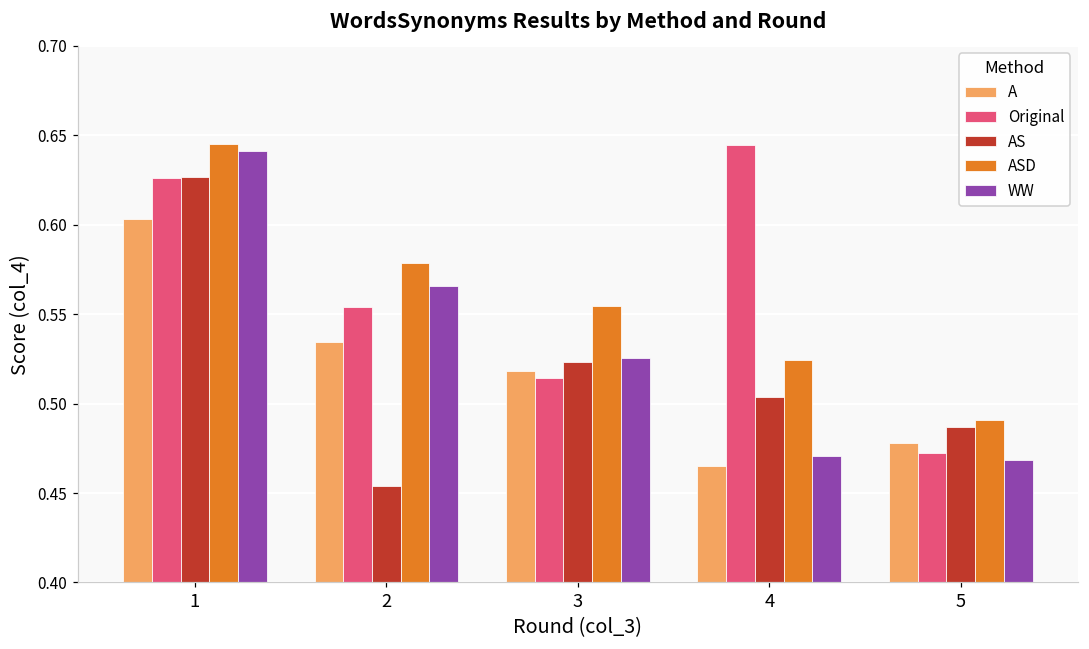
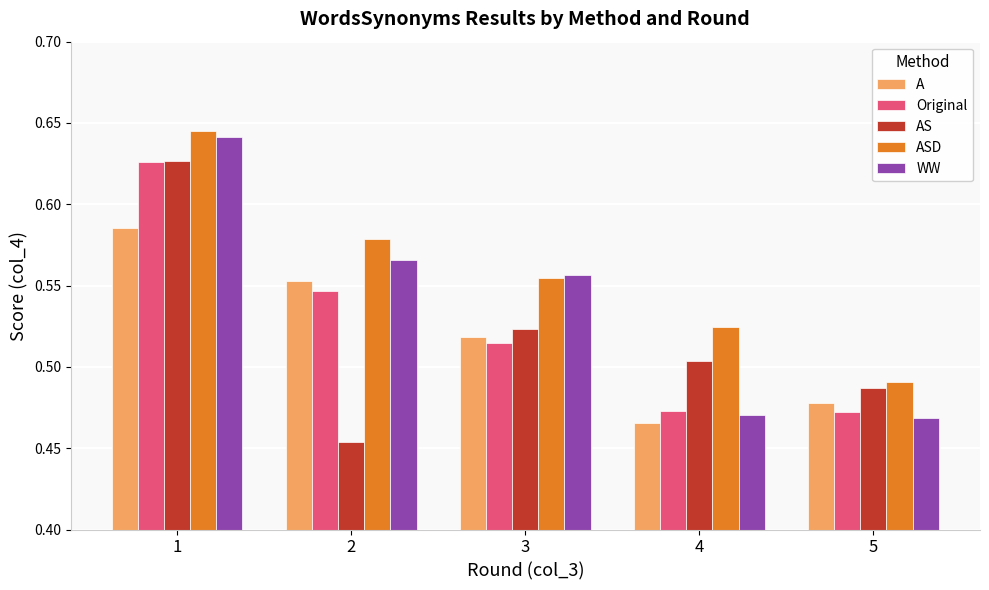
  {
    "A": {
-     "1": 0.603,
-     "2": 0.534,
+     "1": 0.586,
+     "2": 0.553,
      "3": 0.518,
      "4": 0.465,
      "5": 0.478
    },
    "Original": {
      "1": 0.626,
-     "2": 0.554,
+     "2": 0.547,
      "3": 0.514,
-     "4": 0.644,
+     "4": 0.473,
      "5": 0.473
    },
    "AS": {
      "1": 0.627,
      "2": 0.454,
      "3": 0.523,
      "4": 0.504,
      "5": 0.487
    },
    "ASD": {
      "1": 0.645,
      "2": 0.579,
      "3": 0.554,
      "4": 0.524,
      "5": 0.491
    },
    "WW": {
      "1": 0.641,
      "2": 0.566,
-     "3": 0.525,
+     "3": 0.556,
      "4": 0.471,
      "5": 0.468
    }
  }
